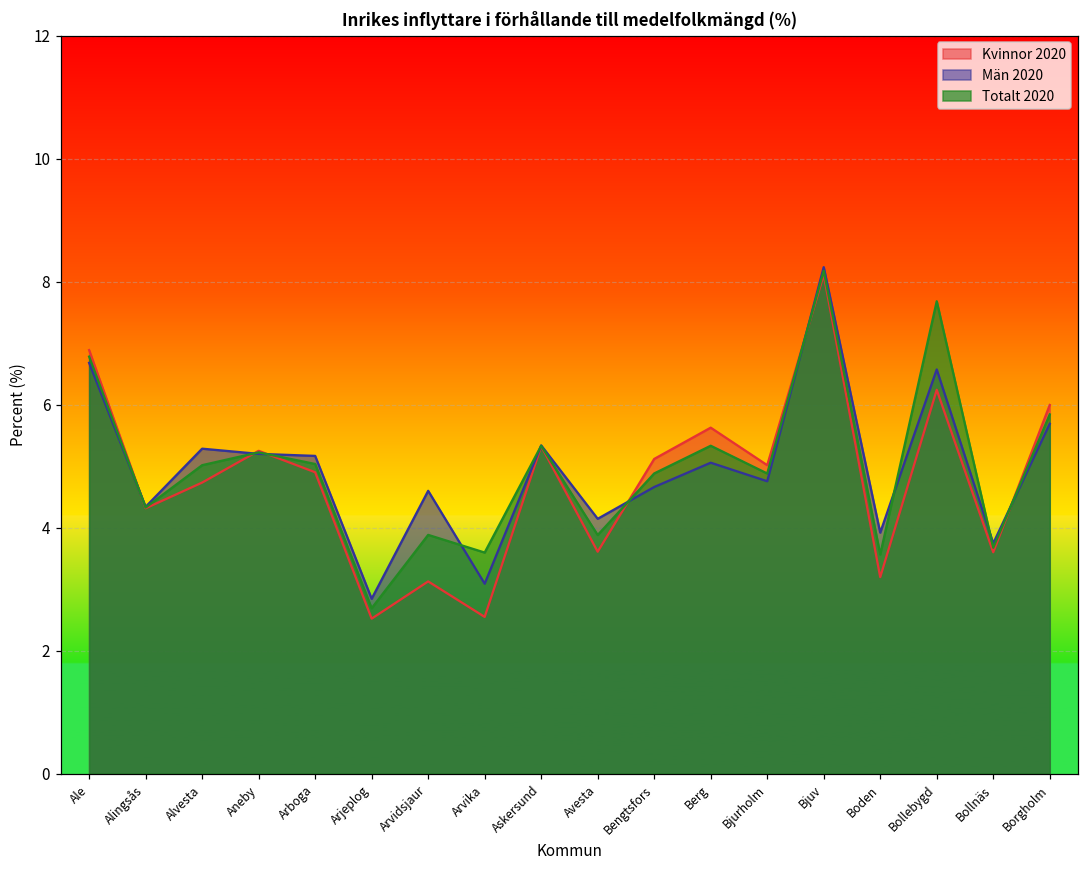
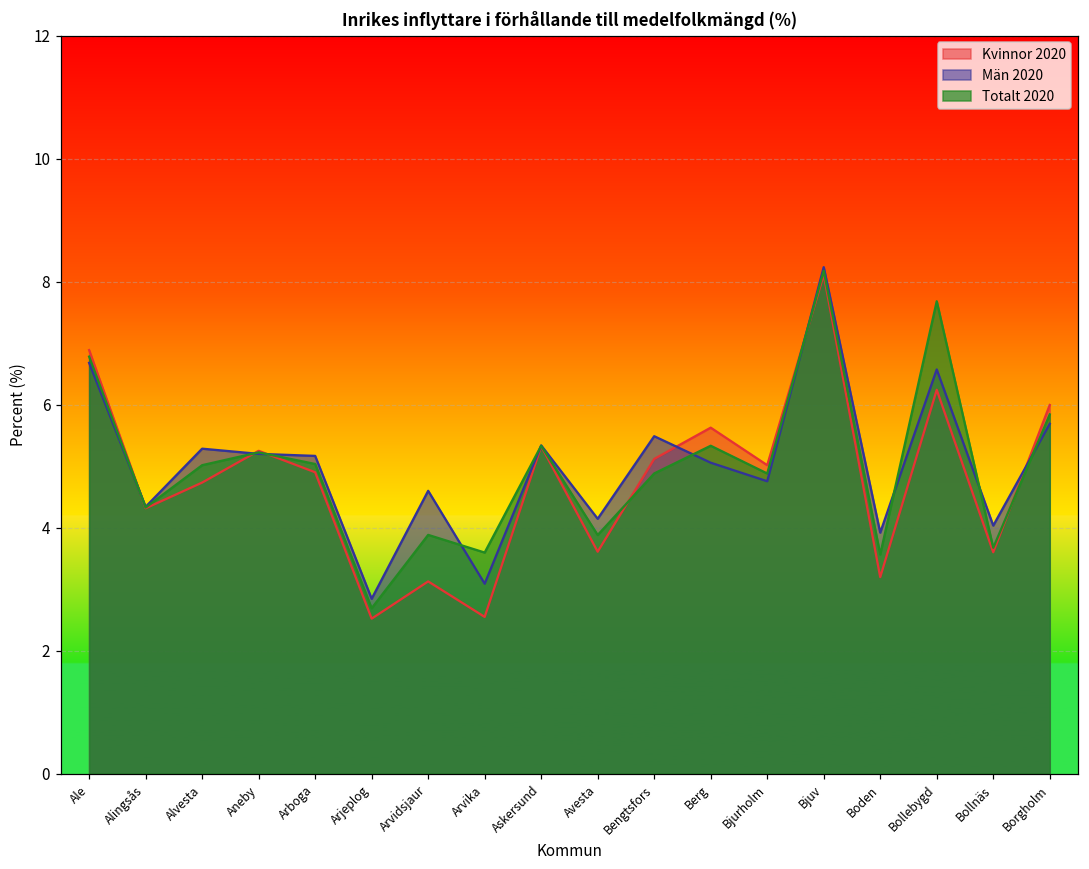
  {
    "Kvinnor 2020": {
      "Ale": 6.9,
      "Alvesta": 4.7,
      "Arboga": 4.9,
      "Arjeplog": 2.5,
      "Arvidsjaur": 3.1,
      "Arvika": 2.5,
      "Avesta": 3.6,
      "Bengtsfors": 5.1,
      "Berg": 5.6,
      "Bjurholm": 5.0,
      "Bjuv": 8.1,
      "Boden": 3.2,
      "Bollebygd": 6.2,
      "Bollnäs": 3.6,
      "Borgholm": 6.0
    },
    "Män 2020": {
      "Ale": 6.7,
      "Alvesta": 5.3,
      "Arboga": 5.2,
      "Arjeplog": 2.8,
      "Arvidsjaur": 4.6,
      "Arvika": 3.1,
      "Avesta": 4.1,
-     "Bengtsfors": 4.7,
+     "Bengtsfors": 5.5,
      "Berg": 5.1,
      "Bjurholm": 4.8,
      "Bjuv": 8.2,
      "Boden": 3.9,
      "Bollebygd": 6.6,
-     "Bollnäs": 3.7,
+     "Bollnäs": 4.0,
      "Borgholm": 5.7
    },
    "Totalt 2020": {
      "Ale": 6.8,
      "Alvesta": 5.0,
      "Arboga": 5.0,
      "Arjeplog": 2.7,
      "Arvidsjaur": 3.9,
      "Arvika": 3.6,
      "Avesta": 3.9,
      "Bengtsfors": 4.9,
      "Berg": 5.3,
      "Bjurholm": 4.9,
      "Bjuv": 8.2,
      "Boden": 3.6,
      "Bollebygd": 7.7,
      "Bollnäs": 3.7,
      "Borgholm": 5.8
    }
  }
